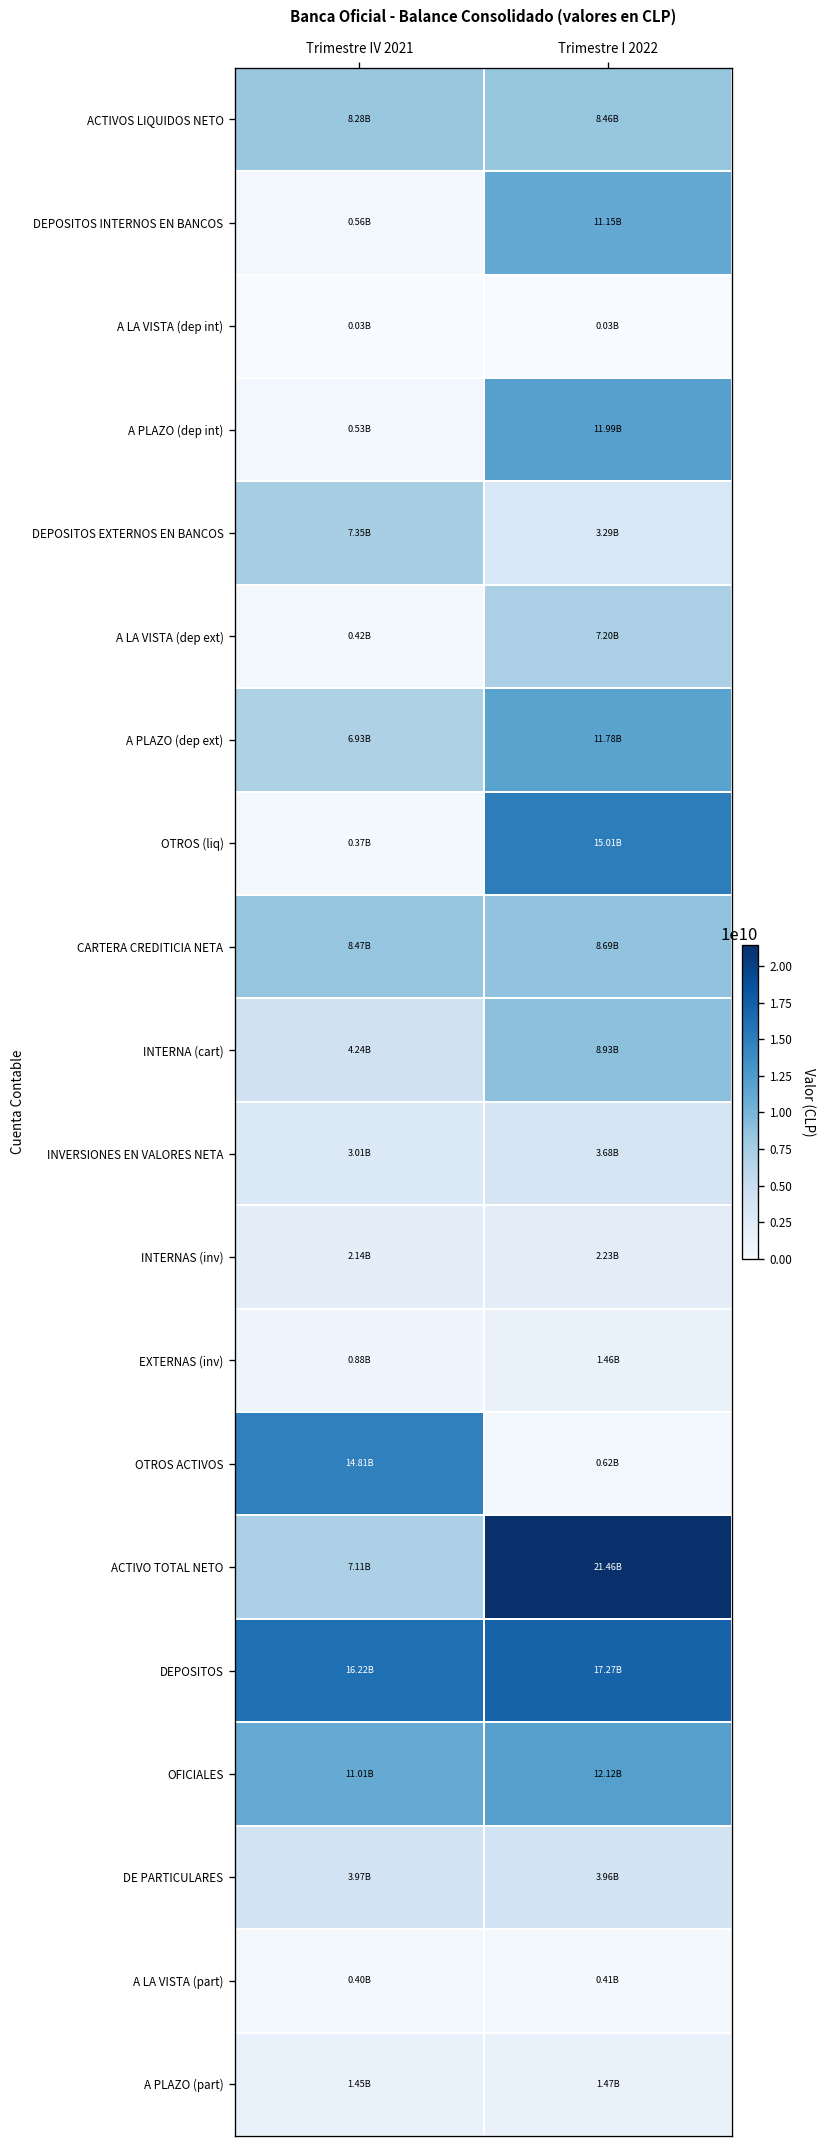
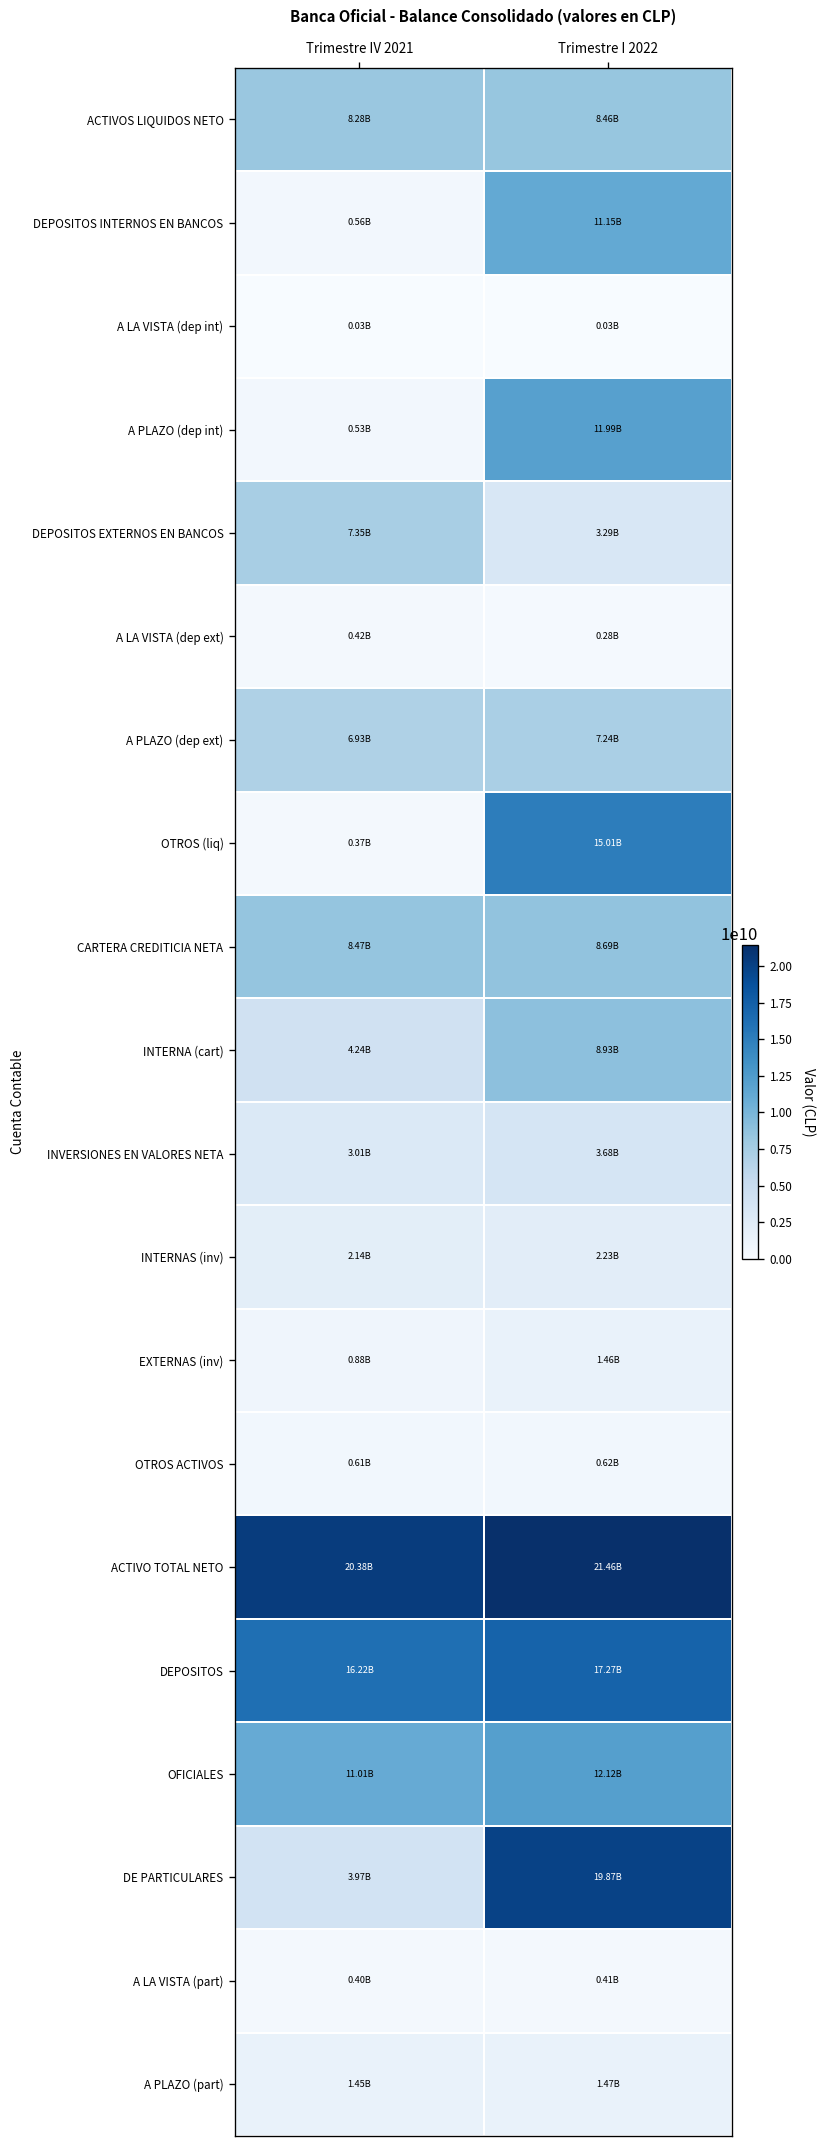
  {
    "ACTIVOS LIQUIDOS NETO": {
      "Trimestre IV 2021": "8.28B",
      "Trimestre I 2022": "8.46B"
    },
    "DEPOSITOS INTERNOS EN BANCOS": {
      "Trimestre IV 2021": "0.56B",
      "Trimestre I 2022": "11.15B"
    },
    "A LA VISTA (dep int)": {
      "Trimestre IV 2021": "0.03B",
      "Trimestre I 2022": "0.03B"
    },
    "A PLAZO (dep int)": {
      "Trimestre IV 2021": "0.53B",
      "Trimestre I 2022": "11.99B"
    },
    "DEPOSITOS EXTERNOS EN BANCOS": {
      "Trimestre IV 2021": "7.35B",
      "Trimestre I 2022": "3.29B"
    },
    "A LA VISTA (dep ext)": {
      "Trimestre IV 2021": "0.42B",
-     "Trimestre I 2022": "7.20B"
+     "Trimestre I 2022": "0.28B"
    },
    "A PLAZO (dep ext)": {
      "Trimestre IV 2021": "6.93B",
-     "Trimestre I 2022": "11.78B"
+     "Trimestre I 2022": "7.24B"
    },
    "OTROS (liq)": {
      "Trimestre IV 2021": "0.37B",
      "Trimestre I 2022": "15.01B"
    },
    "CARTERA CREDITICIA NETA": {
      "Trimestre IV 2021": "8.47B",
      "Trimestre I 2022": "8.69B"
    },
    "INTERNA (cart)": {
      "Trimestre IV 2021": "4.24B",
      "Trimestre I 2022": "8.93B"
    },
    "INVERSIONES EN VALORES NETA": {
      "Trimestre IV 2021": "3.01B",
      "Trimestre I 2022": "3.68B"
    },
    "INTERNAS (inv)": {
      "Trimestre IV 2021": "2.14B",
      "Trimestre I 2022": "2.23B"
    },
    "EXTERNAS (inv)": {
      "Trimestre IV 2021": "0.88B",
      "Trimestre I 2022": "1.46B"
    },
    "OTROS ACTIVOS": {
-     "Trimestre IV 2021": "14.81B",
+     "Trimestre IV 2021": "0.61B",
      "Trimestre I 2022": "0.62B"
    },
    "ACTIVO TOTAL NETO": {
-     "Trimestre IV 2021": "7.11B",
+     "Trimestre IV 2021": "20.38B",
      "Trimestre I 2022": "21.46B"
    },
    "DEPOSITOS": {
      "Trimestre IV 2021": "16.22B",
      "Trimestre I 2022": "17.27B"
    },
    "OFICIALES": {
      "Trimestre IV 2021": "11.01B",
      "Trimestre I 2022": "12.12B"
    },
    "DE PARTICULARES": {
      "Trimestre IV 2021": "3.97B",
-     "Trimestre I 2022": "3.96B"
+     "Trimestre I 2022": "19.87B"
    },
    "A LA VISTA (part)": {
      "Trimestre IV 2021": "0.40B",
      "Trimestre I 2022": "0.41B"
    },
    "A PLAZO (part)": {
      "Trimestre IV 2021": "1.45B",
      "Trimestre I 2022": "1.47B"
    }
  }
